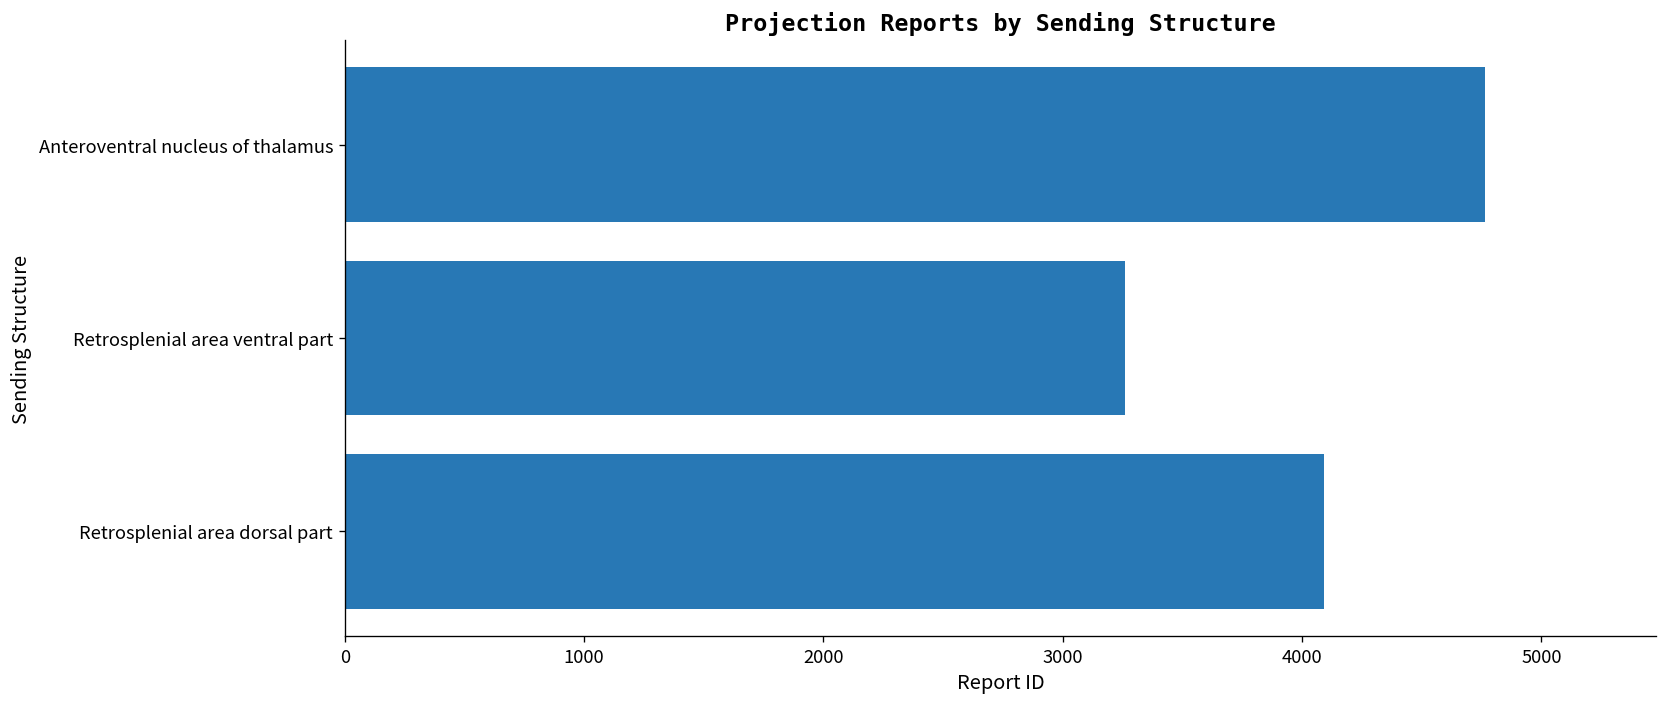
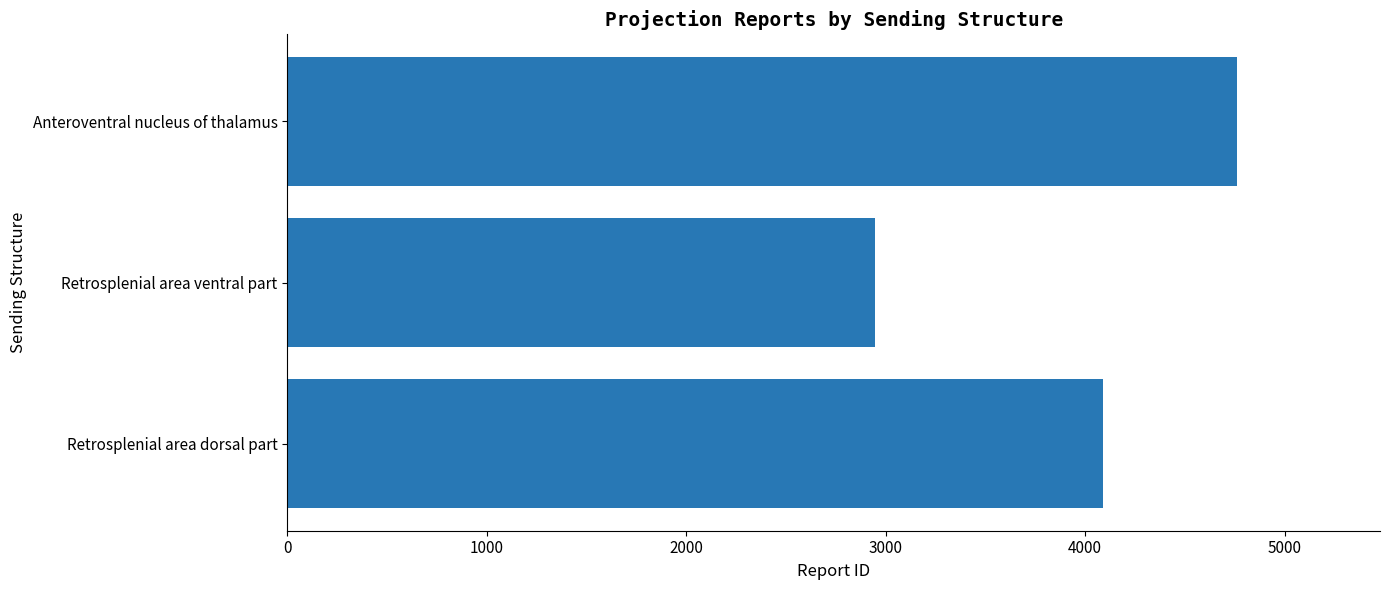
  {
    "Anteroventral nucleus of thalamus": 4760,
-   "Retrosplenial area ventral part": 3260,
+   "Retrosplenial area ventral part": 2950,
    "Retrosplenial area dorsal part": 4090
  }
